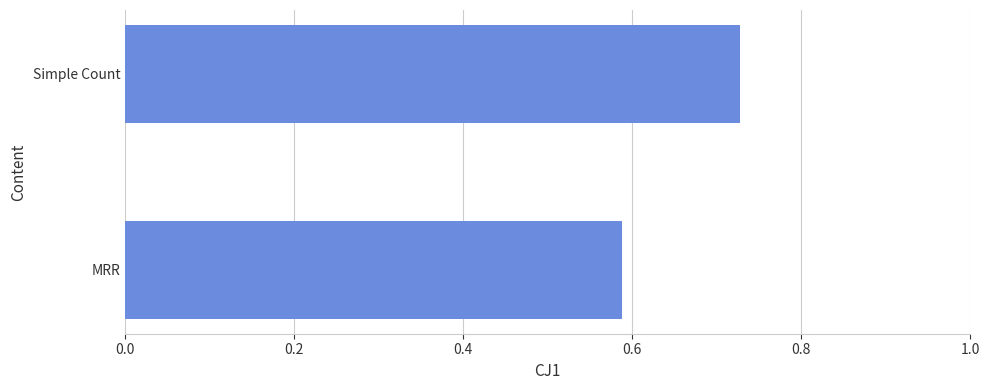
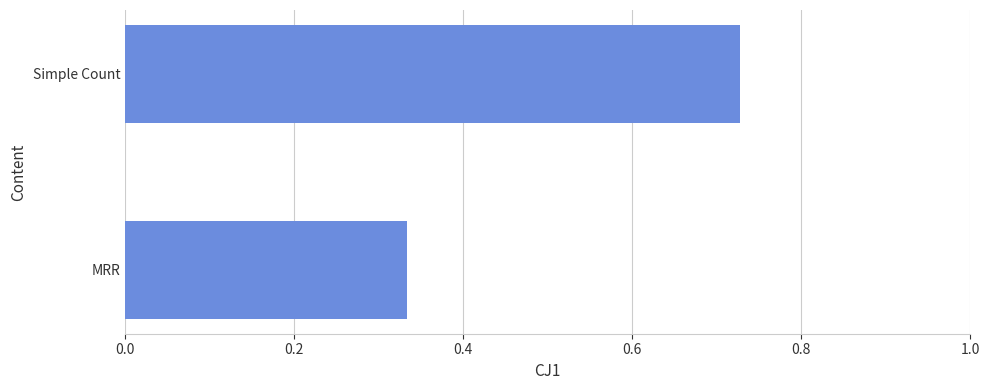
  {
    "Simple Count": 0.73,
-   "MRR": 0.59
+   "MRR": 0.33
  }
